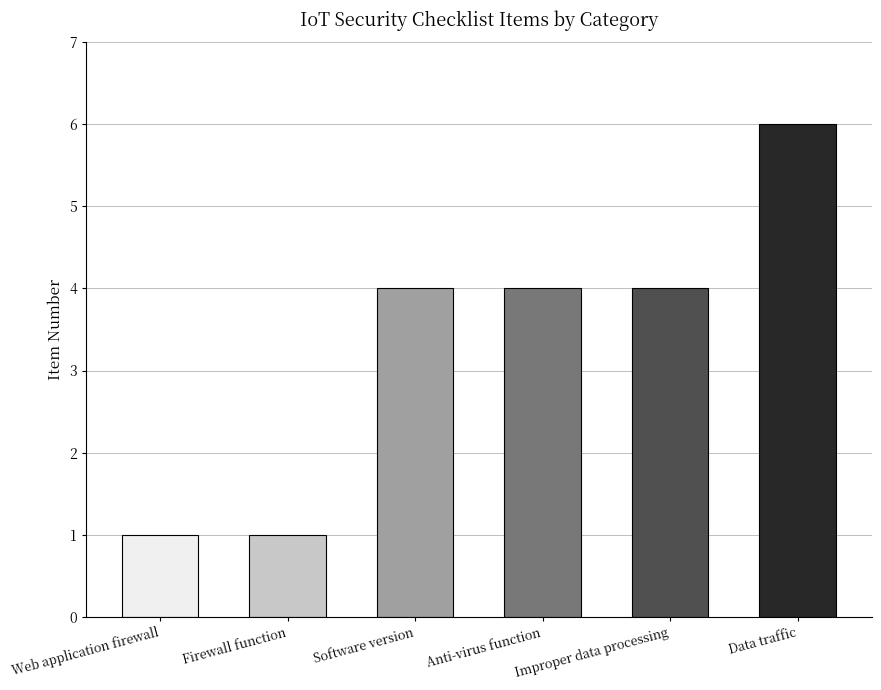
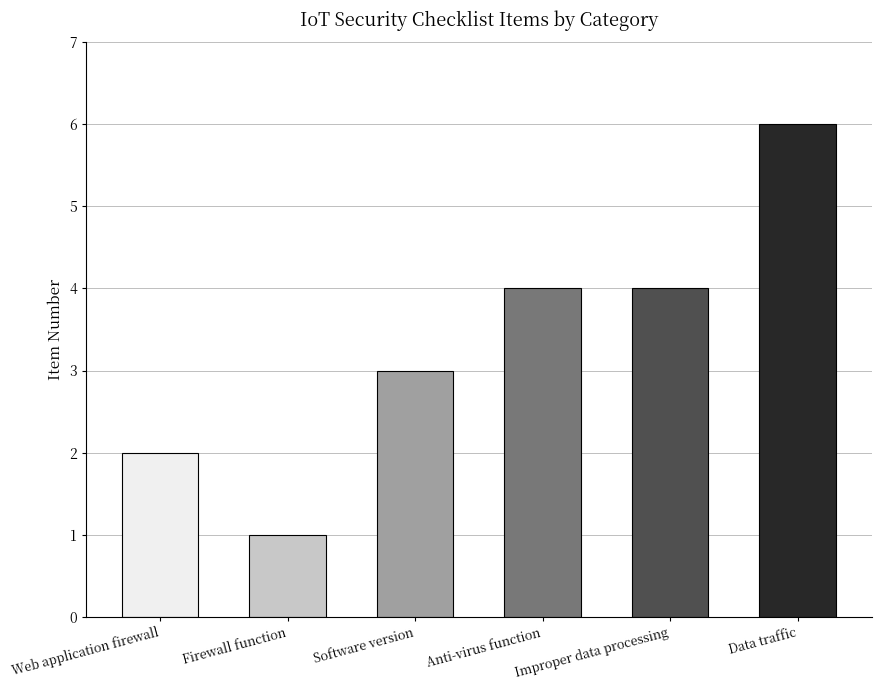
  {
-   "Web application firewall": 1,
+   "Web application firewall": 2,
    "Firewall function": 1,
-   "Software version": 4,
+   "Software version": 3,
    "Anti-virus function": 4,
    "Improper data processing": 4,
    "Data traffic": 6
  }
